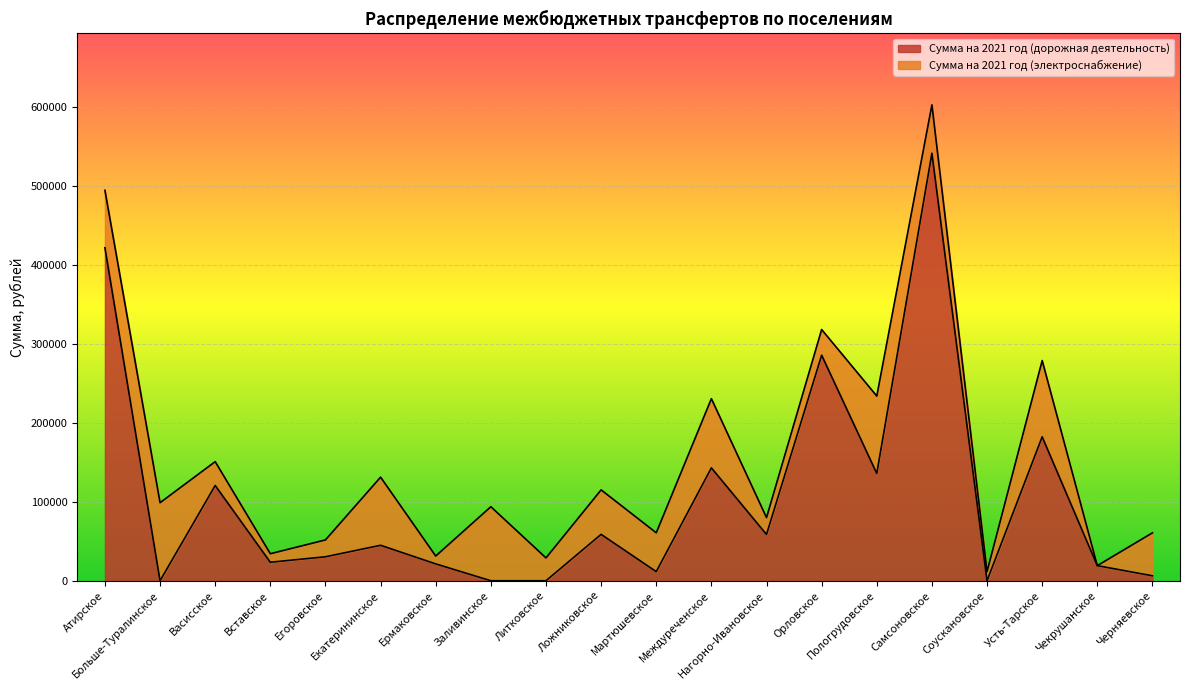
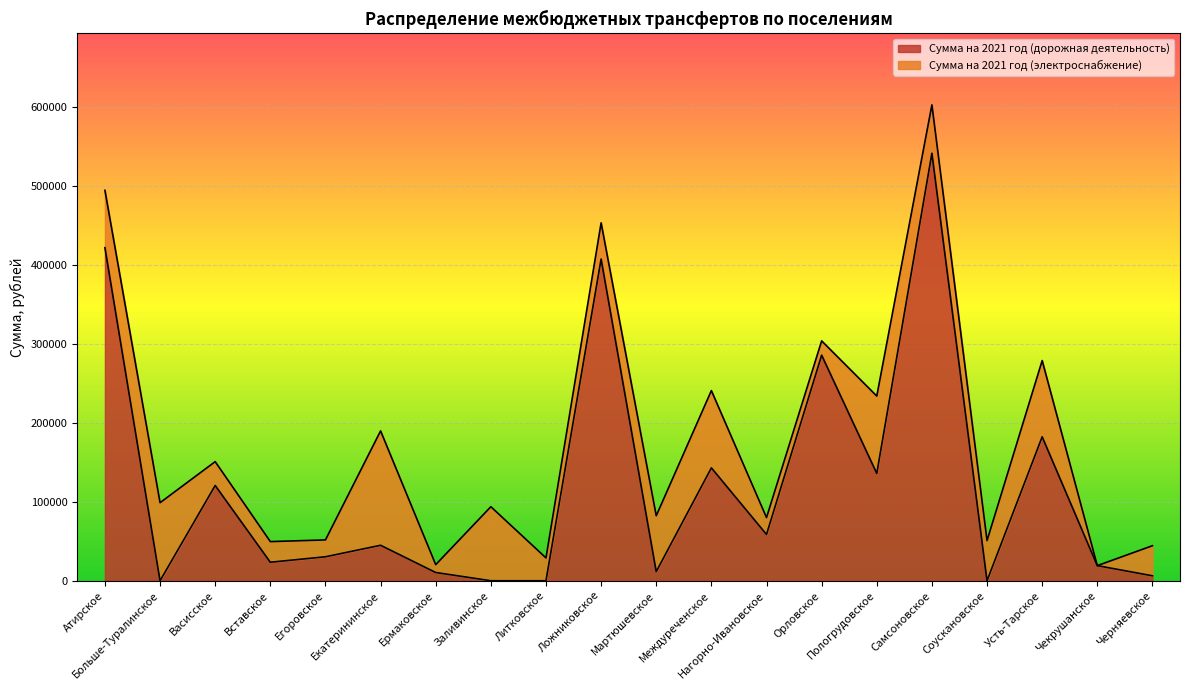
  {
    "Сумма на 2021 год (дорожная деятельность)": {
      "Атирское": 420000,
      "Больше-Туралинское": 0,
      "Васисское": 120000,
      "Вставское": 20000,
      "Егоровское": 30000,
      "Екатерининское": 40000,
-     "Ермаковское": 20000,
+     "Ермаковское": 10000,
      "Заливинское": 0,
      "Литковское": 0,
-     "Ложниковское": 60000,
+     "Ложниковское": 410000,
      "Мартюшевское": 10000,
      "Междуреченское": 140000,
      "Нагорно-Ивановское": 60000,
      "Орловское": 290000,
      "Пологрудовское": 140000,
      "Самсоновское": 540000,
      "Соускановское": 0,
      "Усть-Тарское": 180000,
      "Черняевское": 10000
    },
    "Сумма на 2021 год (электроснабжение)": {
      "Атирское": 70000,
      "Больше-Туралинское": 100000,
      "Васисское": 30000,
-     "Вставское": 10000,
+     "Вставское": 30000,
      "Егоровское": 20000,
-     "Екатерининское": 90000,
+     "Екатерининское": 140000,
      "Ермаковское": 10000,
      "Заливинское": 90000,
      "Литковское": 30000,
-     "Ложниковское": 60000,
-     "Мартюшевское": 50000,
-     "Междуреченское": 90000,
+     "Ложниковское": 50000,
+     "Мартюшевское": 70000,
+     "Междуреченское": 100000,
      "Нагорно-Ивановское": 20000,
-     "Орловское": 30000,
+     "Орловское": 20000,
      "Пологрудовское": 100000,
      "Самсоновское": 60000,
-     "Соускановское": 10000,
+     "Соускановское": 50000,
      "Усть-Тарское": 100000,
-     "Черняевское": 50000
+     "Черняевское": 40000
    }
  }
